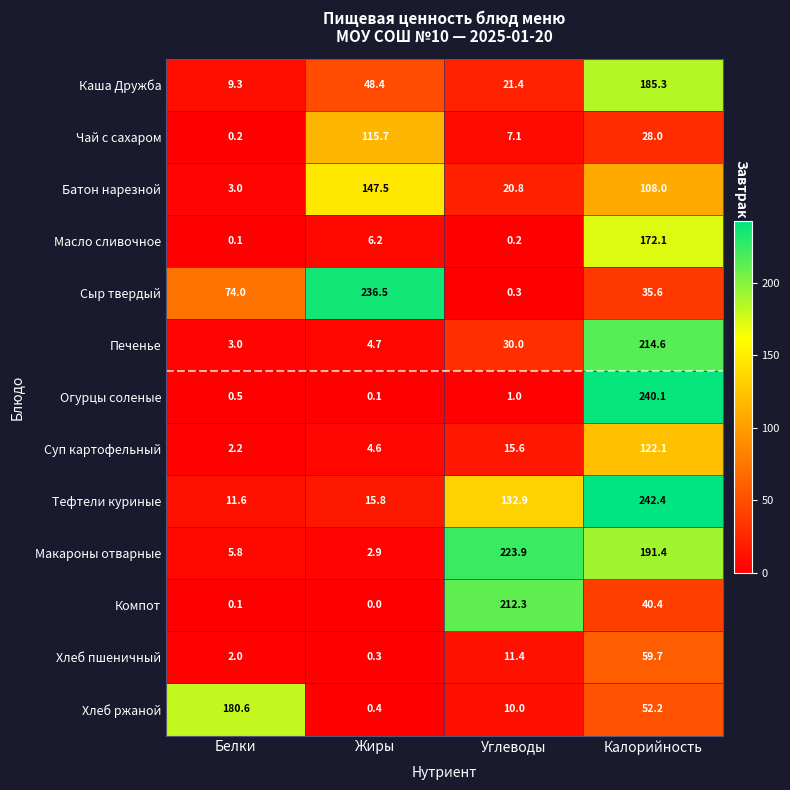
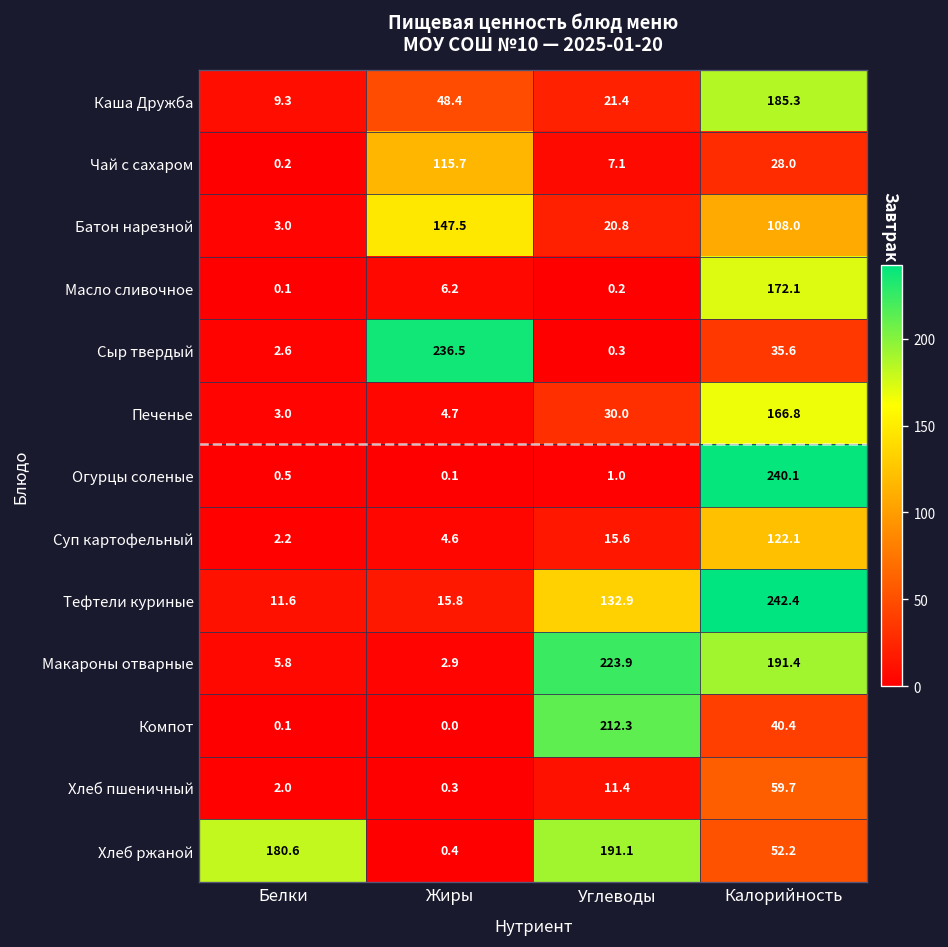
  {
    "Каша Дружба": {
      "Белки": 9.3,
      "Жиры": 48.4,
      "Углеводы": 21.4,
      "Калорийность": 185.3
    },
    "Чай с сахаром": {
      "Белки": 0.2,
      "Жиры": 115.7,
      "Углеводы": 7.1,
      "Калорийность": 28.0
    },
    "Батон нарезной": {
      "Белки": 3.0,
      "Жиры": 147.5,
      "Углеводы": 20.8,
      "Калорийность": 108.0
    },
    "Масло сливочное": {
      "Белки": 0.1,
      "Жиры": 6.2,
      "Углеводы": 0.2,
      "Калорийность": 172.1
    },
    "Сыр твердый": {
-     "Белки": 74.0,
+     "Белки": 2.6,
      "Жиры": 236.5,
      "Углеводы": 0.3,
      "Калорийность": 35.6
    },
    "Печенье": {
      "Белки": 3.0,
      "Жиры": 4.7,
      "Углеводы": 30.0,
-     "Калорийность": 214.6
+     "Калорийность": 166.8
    },
    "Огурцы соленые": {
      "Белки": 0.5,
      "Жиры": 0.1,
      "Углеводы": 1.0,
      "Калорийность": 240.1
    },
    "Суп картофельный": {
      "Белки": 2.2,
      "Жиры": 4.6,
      "Углеводы": 15.6,
      "Калорийность": 122.1
    },
    "Тефтели куриные": {
      "Белки": 11.6,
      "Жиры": 15.8,
      "Углеводы": 132.9,
      "Калорийность": 242.4
    },
    "Макароны отварные": {
      "Белки": 5.8,
      "Жиры": 2.9,
      "Углеводы": 223.9,
      "Калорийность": 191.4
    },
    "Компот": {
      "Белки": 0.1,
      "Жиры": 0.0,
      "Углеводы": 212.3,
      "Калорийность": 40.4
    },
    "Хлеб пшеничный": {
      "Белки": 2.0,
      "Жиры": 0.3,
      "Углеводы": 11.4,
      "Калорийность": 59.7
    },
    "Хлеб ржаной": {
      "Белки": 180.6,
      "Жиры": 0.4,
-     "Углеводы": 10.0,
+     "Углеводы": 191.1,
      "Калорийность": 52.2
    }
  }
